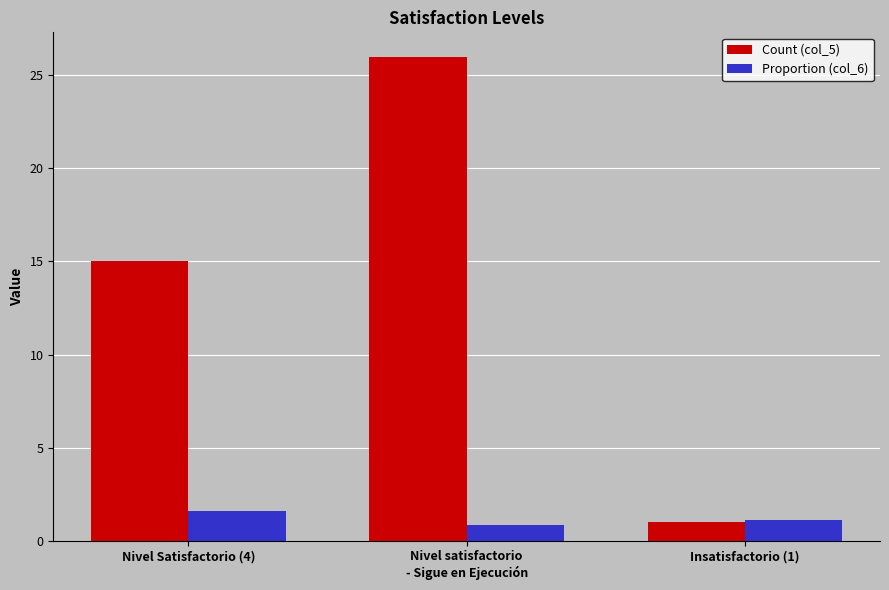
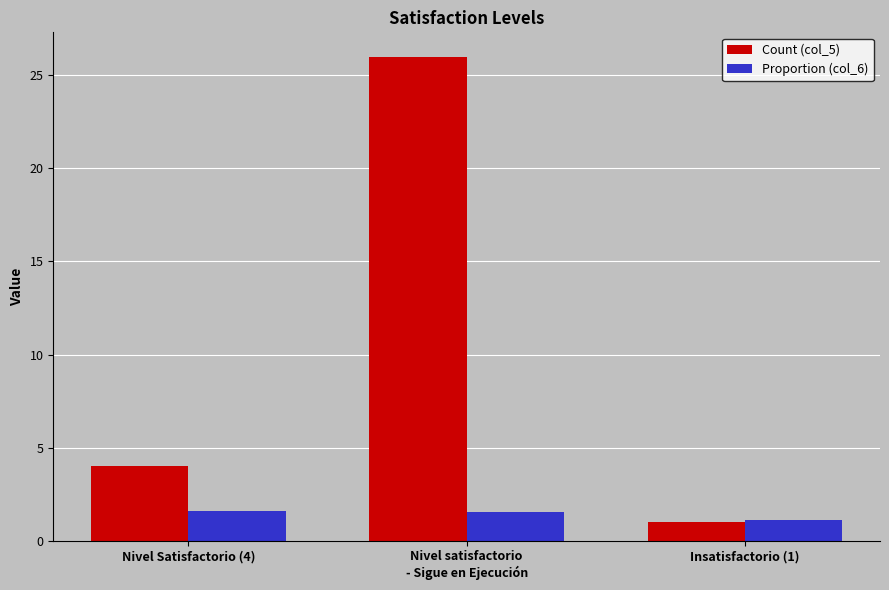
  {
    "Count (col_5)": {
-     "Nivel Satisfactorio (4)": 15,
+     "Nivel Satisfactorio (4)": 4,
      "Nivel satisfactorio - Sigue en Ejecución": 26,
      "Insatisfactorio (1)": 1
    },
    "Proportion (col_6)": {
      "Nivel Satisfactorio (4)": 1.6,
-     "Nivel satisfactorio - Sigue en Ejecución": 0.8,
+     "Nivel satisfactorio - Sigue en Ejecución": 1.5,
      "Insatisfactorio (1)": 1.1
    }
  }
